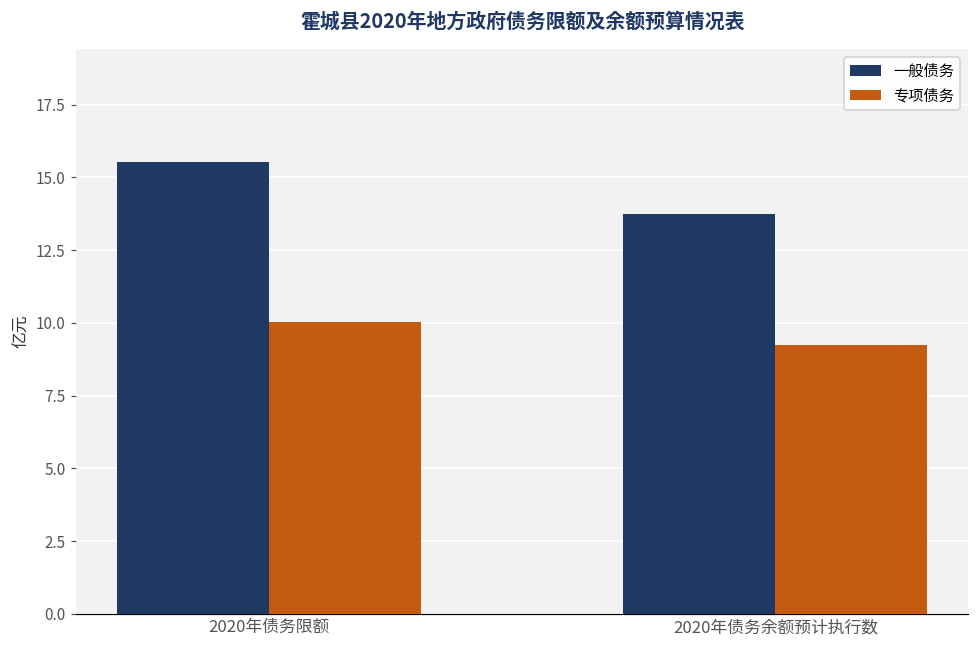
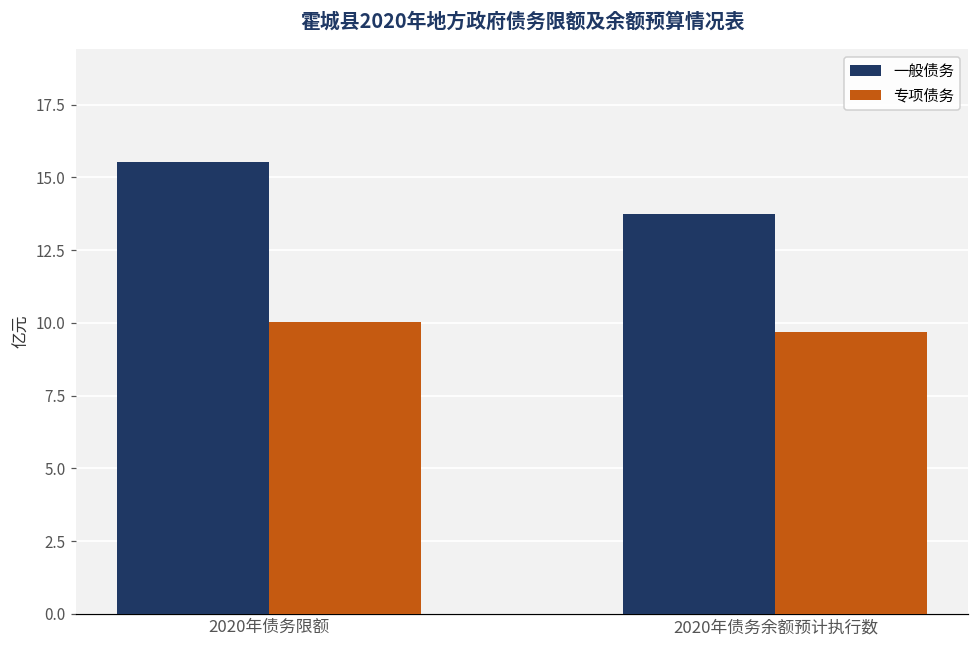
  {
    "一般债务": {
      "2020年债务限额": 15.5,
      "2020年债务余额预计执行数": 13.7
    },
    "专项债务": {
      "2020年债务限额": 10.0,
-     "2020年债务余额预计执行数": 9.3
+     "2020年债务余额预计执行数": 9.7
    }
  }
